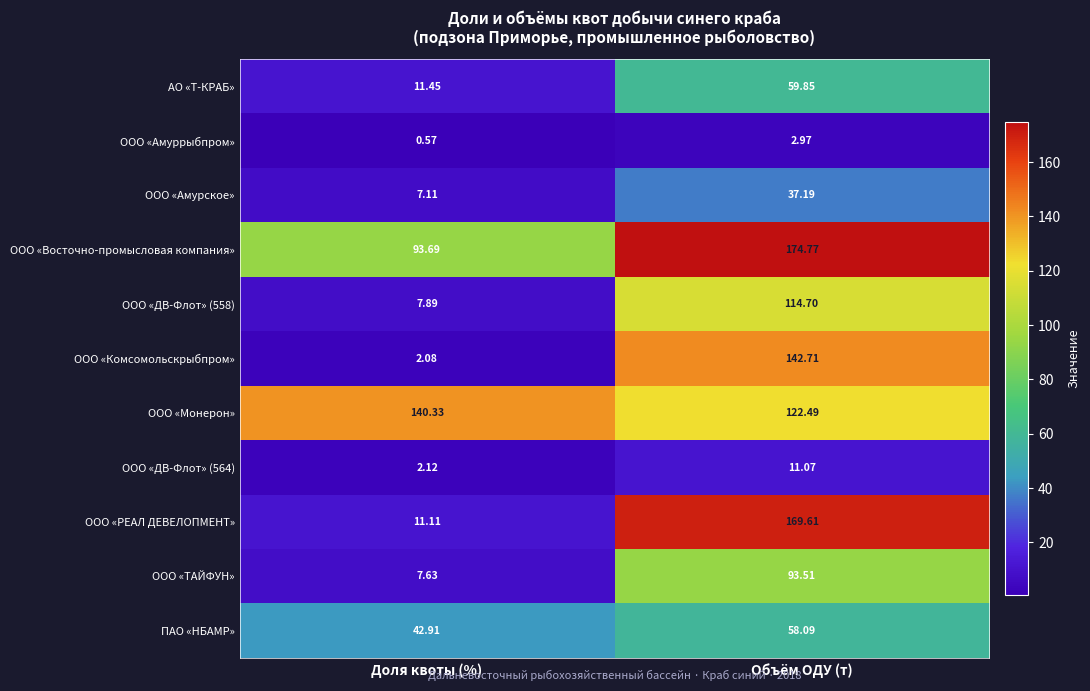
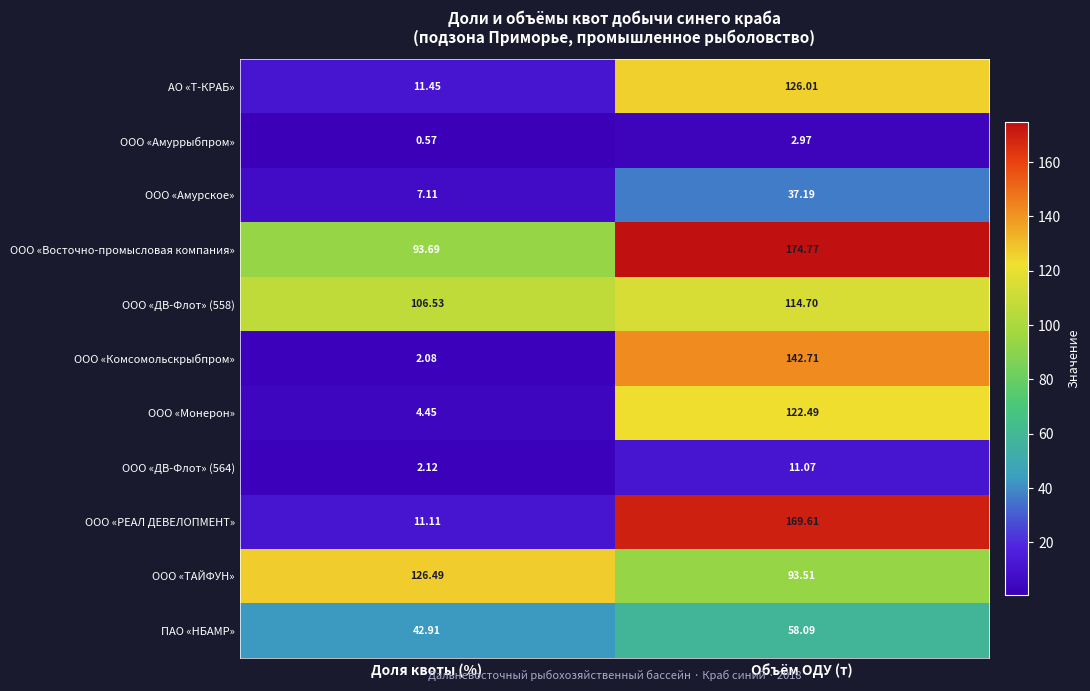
  {
    "АО «Т-КРАБ»": {
      "Доля квоты (%)": 11.45,
-     "Объём ОДУ (т)": 59.85
+     "Объём ОДУ (т)": 126.01
    },
    "ООО «Амуррыбпром»": {
      "Доля квоты (%)": 0.57,
      "Объём ОДУ (т)": 2.97
    },
    "ООО «Амурское»": {
      "Доля квоты (%)": 7.11,
      "Объём ОДУ (т)": 37.19
    },
    "ООО «Восточно-промысловая компания»": {
      "Доля квоты (%)": 93.69,
      "Объём ОДУ (т)": 174.77
    },
    "ООО «ДВ-Флот» (558)": {
-     "Доля квоты (%)": 7.89,
+     "Доля квоты (%)": 106.53,
      "Объём ОДУ (т)": 114.70
    },
    "ООО «Комсомольскрыбпром»": {
      "Доля квоты (%)": 2.08,
      "Объём ОДУ (т)": 142.71
    },
    "ООО «Монерон»": {
-     "Доля квоты (%)": 140.33,
+     "Доля квоты (%)": 4.45,
      "Объём ОДУ (т)": 122.49
    },
    "ООО «ДВ-Флот» (564)": {
      "Доля квоты (%)": 2.12,
      "Объём ОДУ (т)": 11.07
    },
    "ООО «РЕАЛ ДЕВЕЛОПМЕНТ»": {
      "Доля квоты (%)": 11.11,
      "Объём ОДУ (т)": 169.61
    },
    "ООО «ТАЙФУН»": {
-     "Доля квоты (%)": 7.63,
+     "Доля квоты (%)": 126.49,
      "Объём ОДУ (т)": 93.51
    },
    "ПАО «НБАМР»": {
      "Доля квоты (%)": 42.91,
      "Объём ОДУ (т)": 58.09
    }
  }
